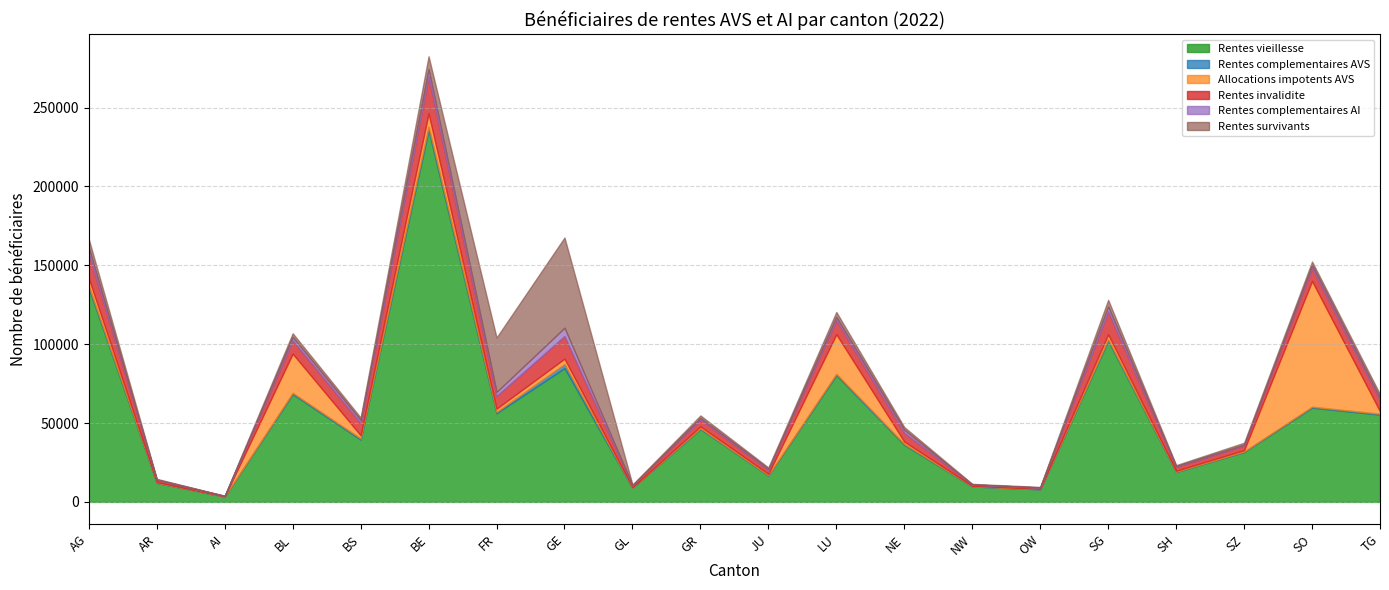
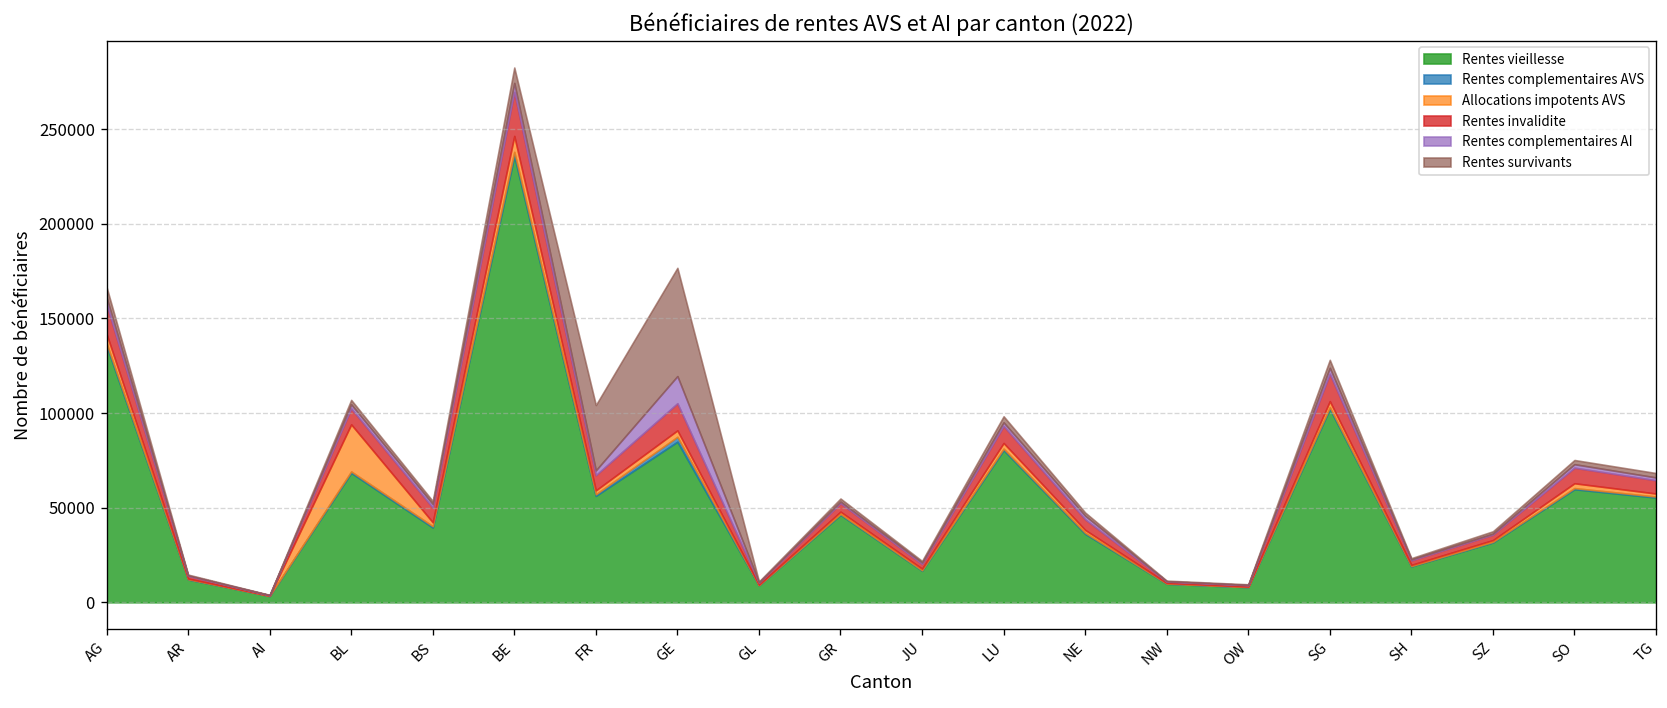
  {
    "Rentes vieillesse": {
      "BE": 236000,
      "GE": 85000
    },
    "Rentes complementaires AVS": {
      "BE": 2000,
      "GE": 3000
    },
    "Allocations impotents AVS": {
      "AG": 5000,
      "BL": 25000,
      "BS": 2000,
      "BE": 8000,
      "FR": 2000,
      "GE": 3000,
-     "LU": 25000,
+     "LU": 3000,
      "SG": 3000,
-     "SO": 80000
+     "SO": 3000
    },
    "Rentes invalidite": {
      "AG": 16000,
      "BL": 8000,
      "BS": 8000,
      "BE": 23000,
      "FR": 8000,
      "GE": 14000,
      "LU": 9000,
      "NE": 6000,
      "SG": 14000,
      "SO": 8000
    },
    "Rentes complementaires AI": {
      "AG": 4000,
      "BL": 2000,
      "BS": 2000,
      "BE": 5000,
      "FR": 3000,
-     "GE": 5000,
+     "GE": 14000,
      "LU": 2000,
      "NE": 2000,
      "SG": 3000,
      "SO": 2000
    },
    "Rentes survivants": {
      "AG": 6000,
      "BL": 2000,
      "BS": 2000,
      "BE": 8000,
      "FR": 35000,
      "GE": 57000,
      "GR": 2000,
      "LU": 3000,
      "NE": 2000,
      "SG": 4000,
      "SO": 2000,
      "TG": 2000
    }
  }
